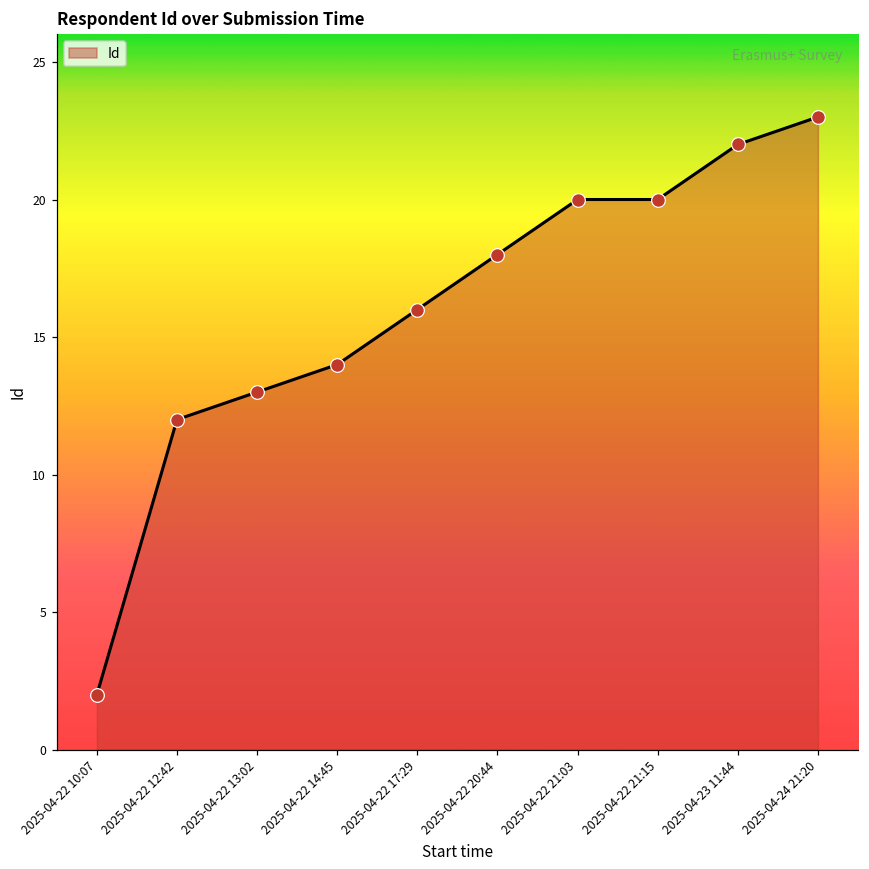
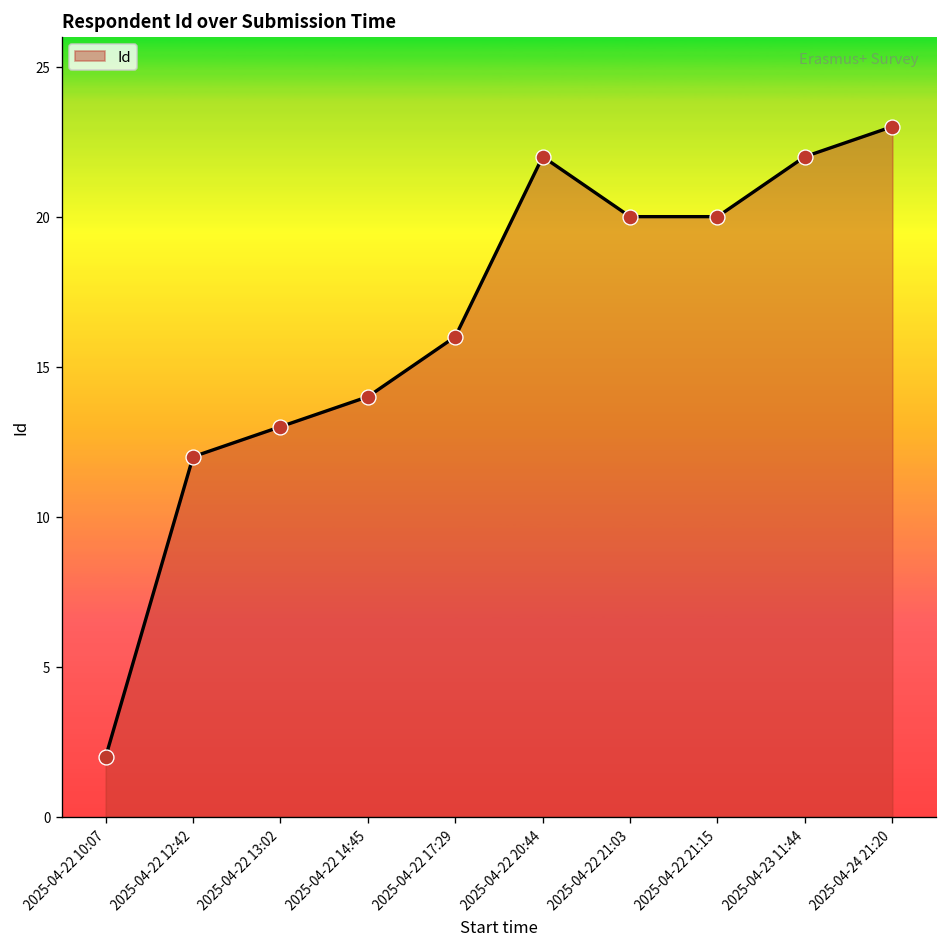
  {
    "2025-04-22 10:07": 2,
    "2025-04-22 12:42": 12,
    "2025-04-22 13:02": 13,
    "2025-04-22 14:45": 14,
    "2025-04-22 17:29": 16,
-   "2025-04-22 20:44": 18,
+   "2025-04-22 20:44": 22,
    "2025-04-22 21:03": 20,
    "2025-04-22 21:15": 20,
    "2025-04-23 11:44": 22,
    "2025-04-24 21:20": 23
  }
